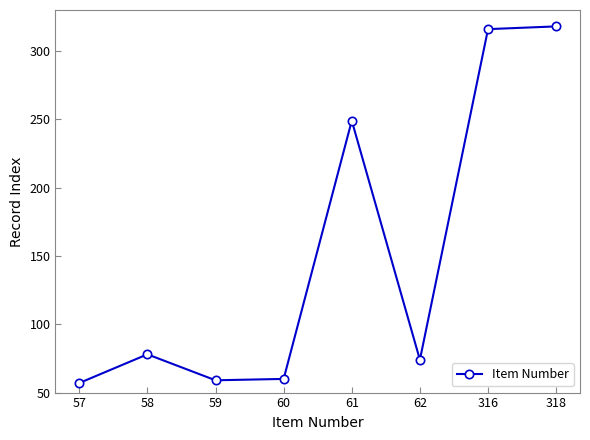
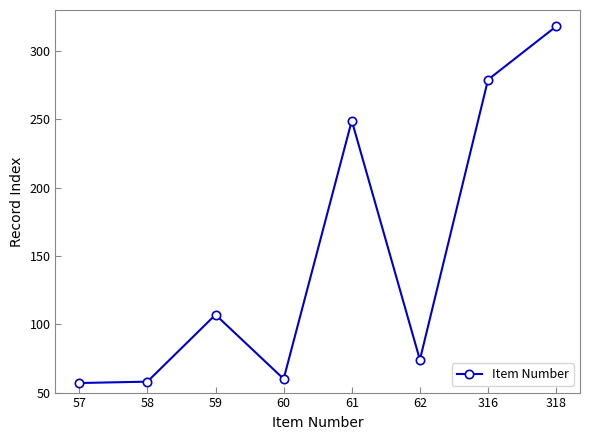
  {
    "57": 57,
-   "58": 78,
-   "59": 59,
+   "58": 58,
+   "59": 107,
    "60": 60,
    "61": 249,
    "62": 74,
-   "316": 316,
+   "316": 279,
    "318": 318
  }
